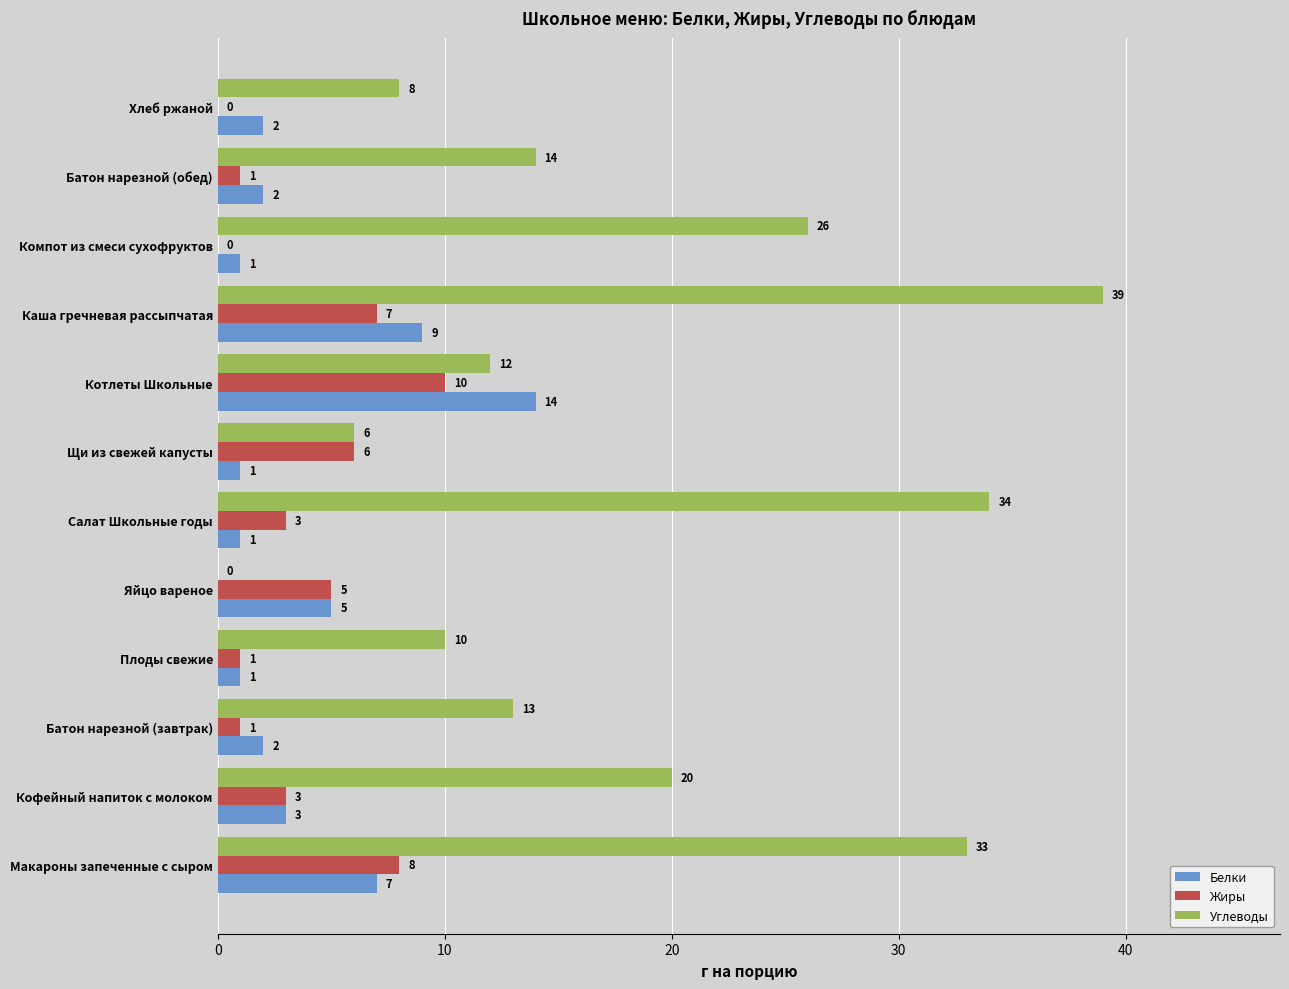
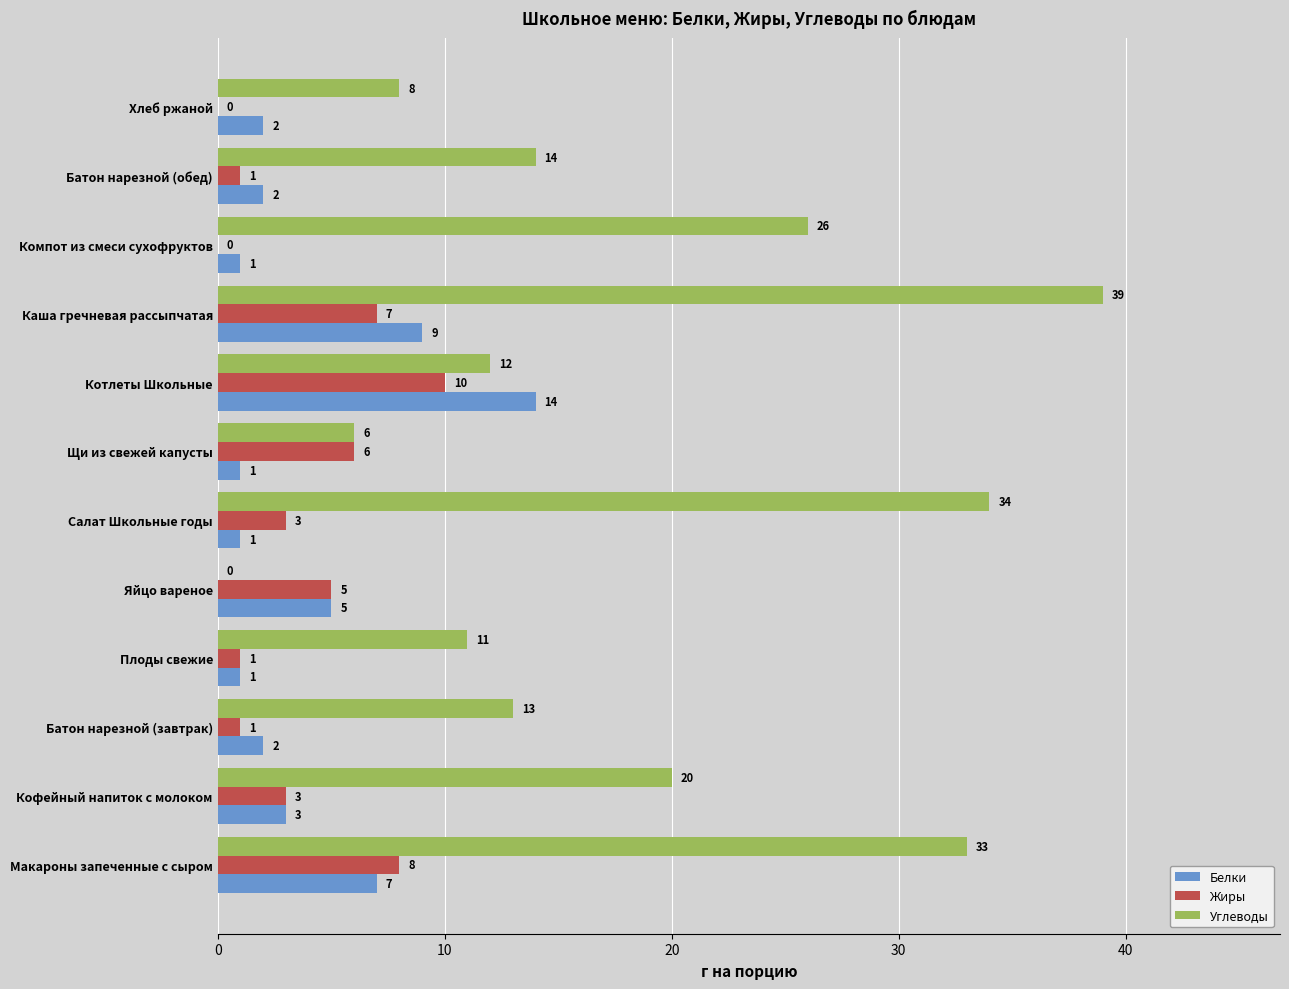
  {
    "Белки": {
      "Хлеб ржаной": 2,
      "Батон нарезной (обед)": 2,
      "Компот из смеси сухофруктов": 1,
      "Каша гречневая рассыпчатая": 9,
      "Котлеты Школьные": 14,
      "Щи из свежей капусты": 1,
      "Салат Школьные годы": 1,
      "Яйцо вареное": 5,
      "Плоды свежие": 1,
      "Батон нарезной (завтрак)": 2,
      "Кофейный напиток с молоком": 3,
      "Макароны запеченные с сыром": 7
    },
    "Жиры": {
      "Хлеб ржаной": 0,
      "Батон нарезной (обед)": 1,
      "Компот из смеси сухофруктов": 0,
      "Каша гречневая рассыпчатая": 7,
      "Котлеты Школьные": 10,
      "Щи из свежей капусты": 6,
      "Салат Школьные годы": 3,
      "Яйцо вареное": 5,
      "Плоды свежие": 1,
      "Батон нарезной (завтрак)": 1,
      "Кофейный напиток с молоком": 3,
      "Макароны запеченные с сыром": 8
    },
    "Углеводы": {
      "Хлеб ржаной": 8,
      "Батон нарезной (обед)": 14,
      "Компот из смеси сухофруктов": 26,
      "Каша гречневая рассыпчатая": 39,
      "Котлеты Школьные": 12,
      "Щи из свежей капусты": 6,
      "Салат Школьные годы": 34,
      "Яйцо вареное": 0,
-     "Плоды свежие": 10,
+     "Плоды свежие": 11,
      "Батон нарезной (завтрак)": 13,
      "Кофейный напиток с молоком": 20,
      "Макароны запеченные с сыром": 33
    }
  }
